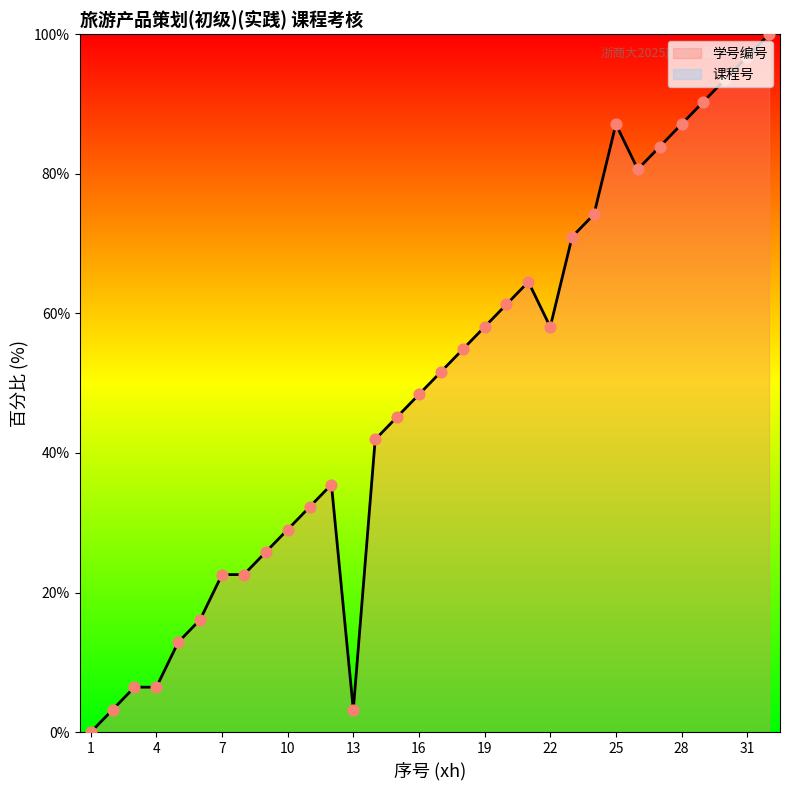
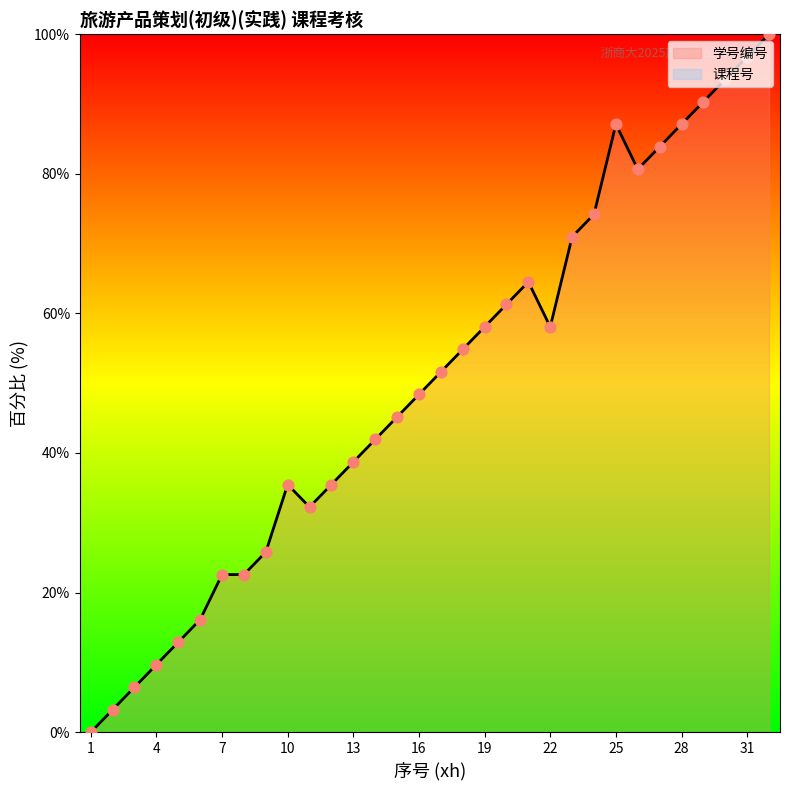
  {
    "1": "0%",
-   "4": "6%",
+   "4": "10%",
    "7": "23%",
-   "10": "29%",
-   "13": "3%",
+   "10": "35%",
+   "13": "39%",
    "16": "48%",
    "19": "58%",
    "22": "58%",
    "25": "87%",
    "28": "87%"
  }
